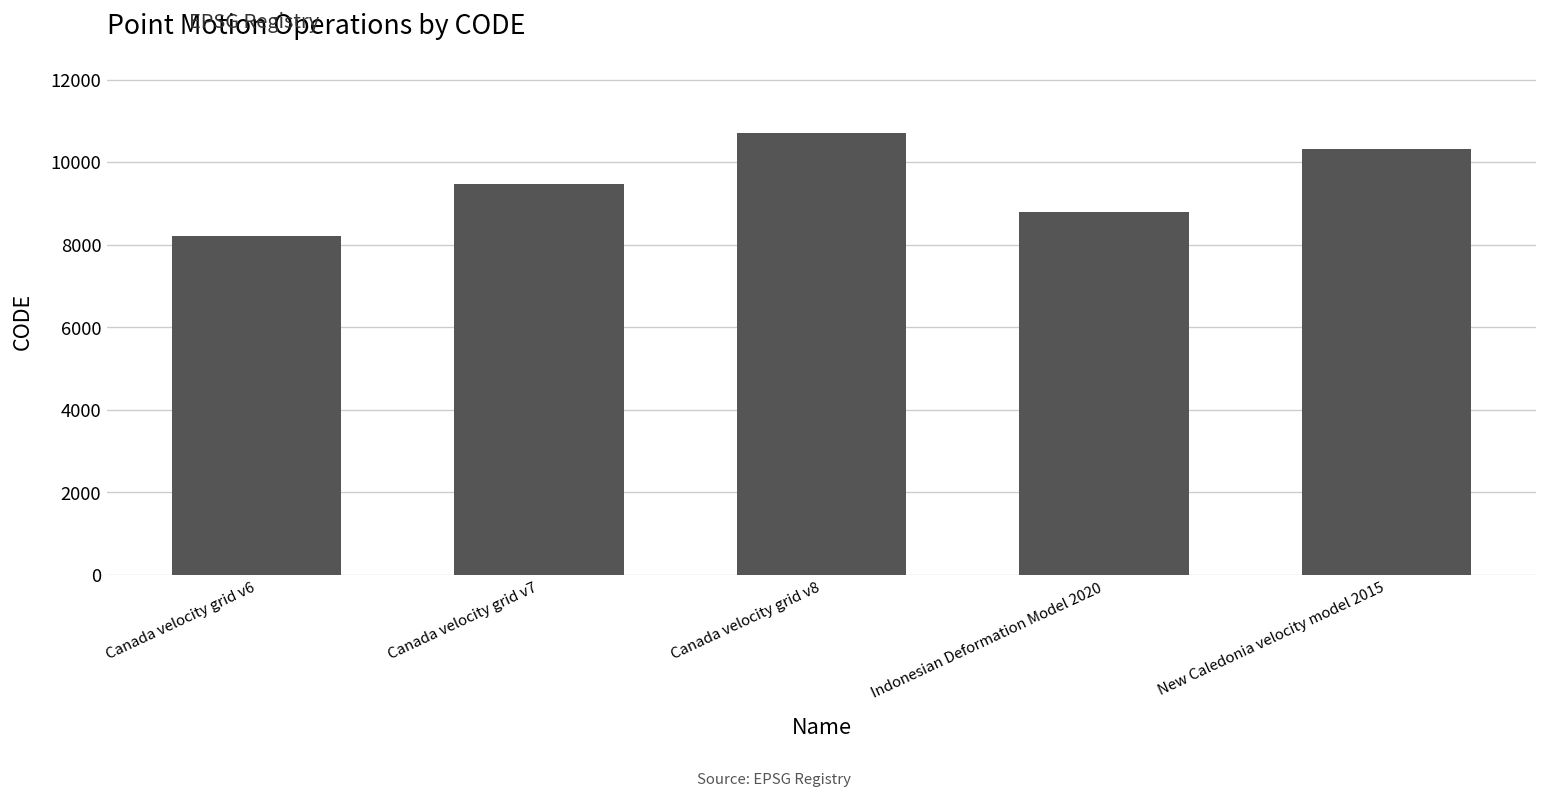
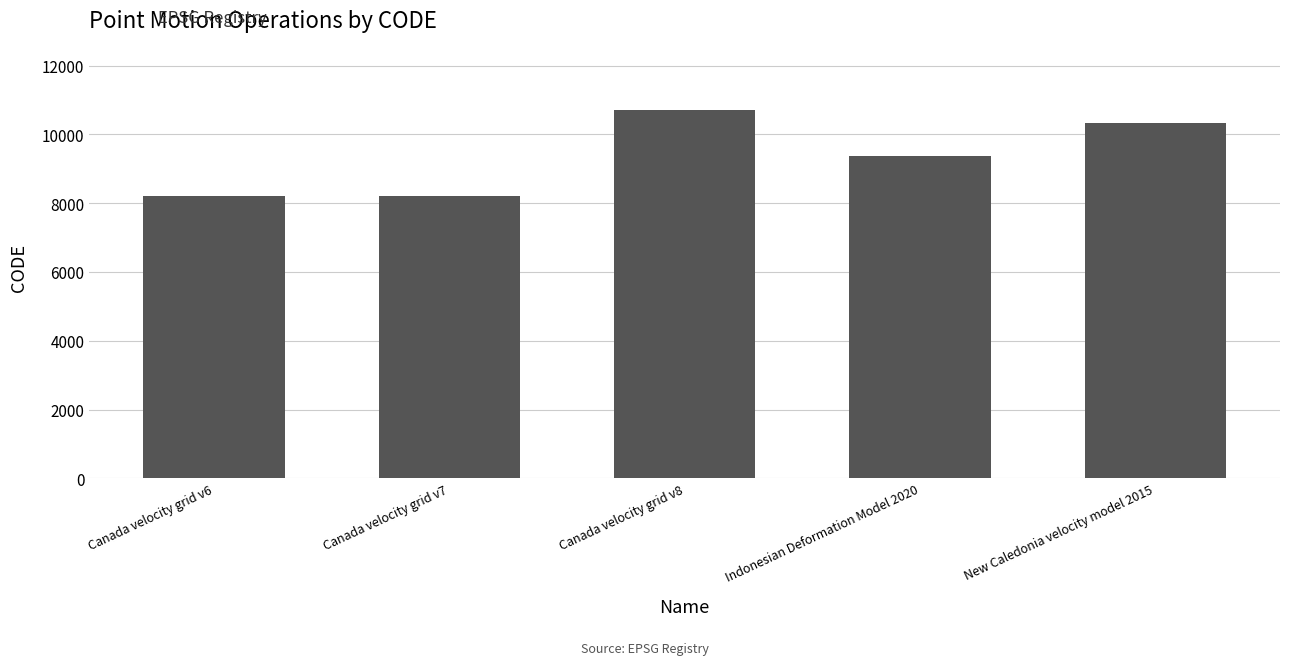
  {
    "Canada velocity grid v6": 8200,
-   "Canada velocity grid v7": 9500,
+   "Canada velocity grid v7": 8200,
    "Canada velocity grid v8": 10700,
-   "Indonesian Deformation Model 2020": 8800,
+   "Indonesian Deformation Model 2020": 9400,
    "New Caledonia velocity model 2015": 10300
  }
